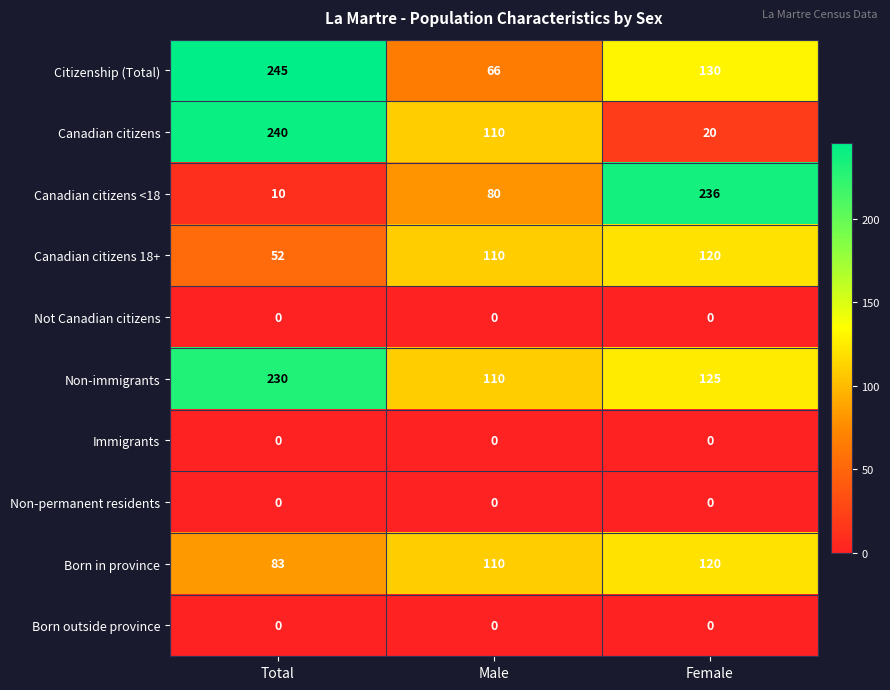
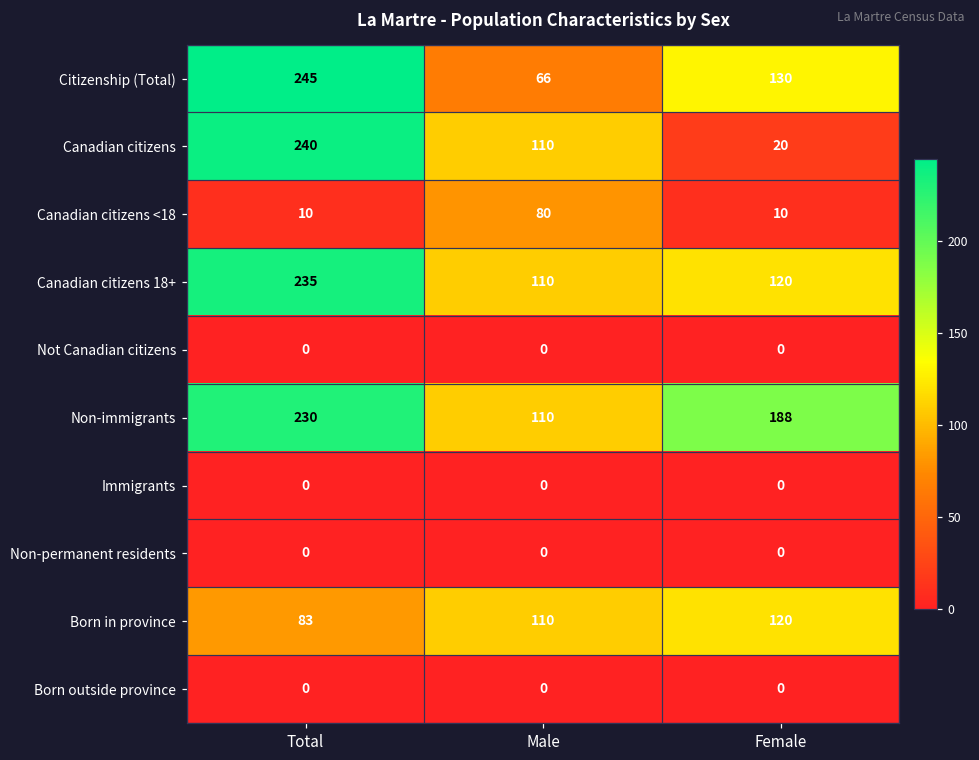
  {
    "Citizenship (Total)": {
      "Total": 245,
      "Male": 66,
      "Female": 130
    },
    "Canadian citizens": {
      "Total": 240,
      "Male": 110,
      "Female": 20
    },
    "Canadian citizens <18": {
      "Total": 10,
      "Male": 80,
-     "Female": 236
+     "Female": 10
    },
    "Canadian citizens 18+": {
-     "Total": 52,
+     "Total": 235,
      "Male": 110,
      "Female": 120
    },
    "Not Canadian citizens": {
      "Total": 0,
      "Male": 0,
      "Female": 0
    },
    "Non-immigrants": {
      "Total": 230,
      "Male": 110,
-     "Female": 125
+     "Female": 188
    },
    "Immigrants": {
      "Total": 0,
      "Male": 0,
      "Female": 0
    },
    "Non-permanent residents": {
      "Total": 0,
      "Male": 0,
      "Female": 0
    },
    "Born in province": {
      "Total": 83,
      "Male": 110,
      "Female": 120
    },
    "Born outside province": {
      "Total": 0,
      "Male": 0,
      "Female": 0
    }
  }
